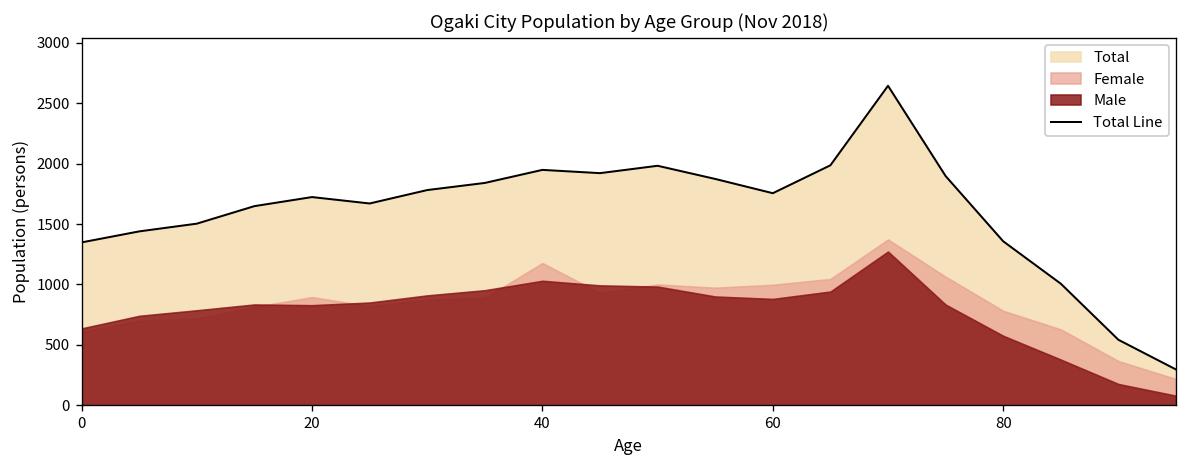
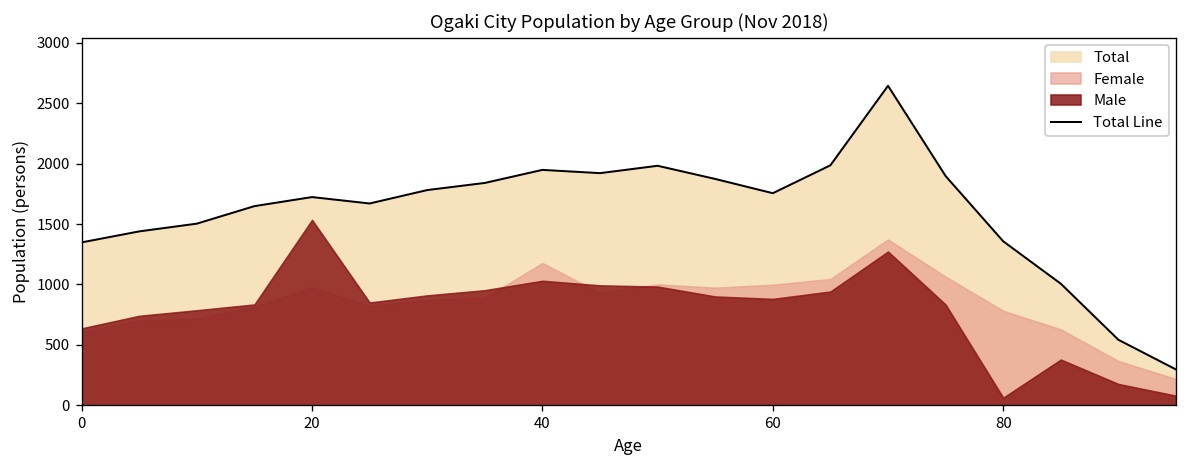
  {
    "Total": {
      "0": 1350,
      "20": 1720,
      "40": 1950,
      "60": 1760,
      "80": 1360
    },
    "Female": {
      "0": 610,
-     "20": 900,
+     "20": 980,
      "40": 1180,
      "60": 1000,
      "80": 780
    },
    "Male": {
      "0": 640,
-     "20": 830,
+     "20": 1530,
      "40": 1030,
      "60": 880,
-     "80": 580
+     "80": 60
    }
  }
